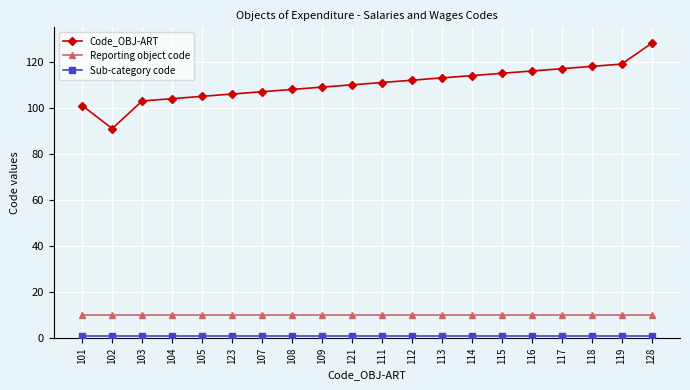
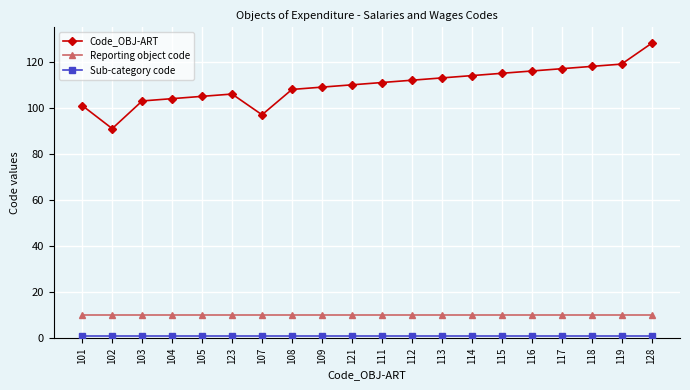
  {
    "Code_OBJ-ART": {
      "101": 101,
      "102": 91,
      "103": 103,
      "104": 104,
      "105": 105,
      "123": 106,
-     "107": 107,
+     "107": 97,
      "108": 108,
      "109": 109,
      "121": 110,
      "111": 111,
      "112": 112,
      "113": 113,
      "114": 114,
      "115": 115,
      "116": 116,
      "117": 117,
      "118": 118,
      "119": 119,
      "128": 128
    },
    "Reporting object code": {
      "101": 10,
      "102": 10,
      "103": 10,
      "104": 10,
      "105": 10,
      "123": 10,
      "107": 10,
      "108": 10,
      "109": 10,
      "121": 10,
      "111": 10,
      "112": 10,
      "113": 10,
      "114": 10,
      "115": 10,
      "116": 10,
      "117": 10,
      "118": 10,
      "119": 10,
      "128": 10
    },
    "Sub-category code": {
      "101": 1,
      "102": 1,
      "103": 1,
      "104": 1,
      "105": 1,
      "123": 1,
      "107": 1,
      "108": 1,
      "109": 1,
      "121": 1,
      "111": 1,
      "112": 1,
      "113": 1,
      "114": 1,
      "115": 1,
      "116": 1,
      "117": 1,
      "118": 1,
      "119": 1,
      "128": 1
    }
  }
